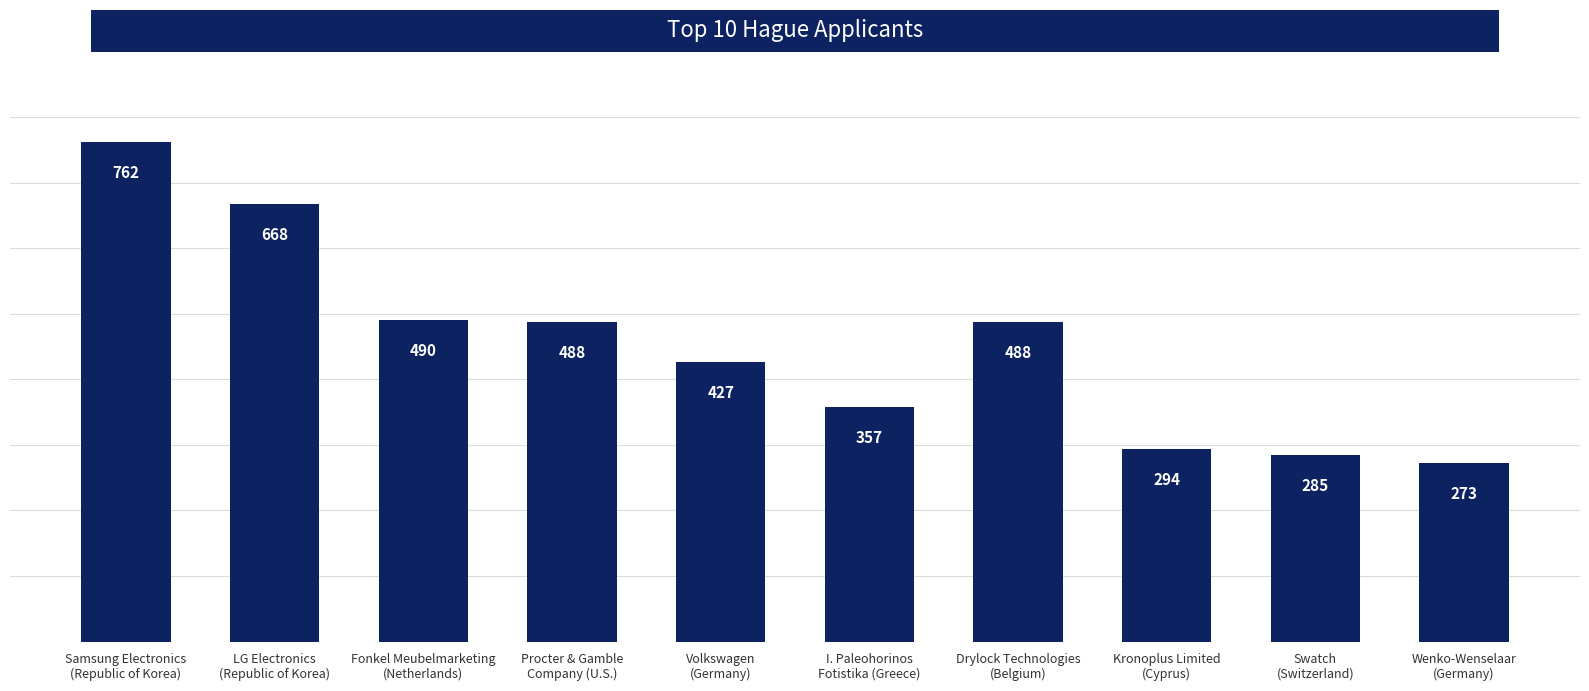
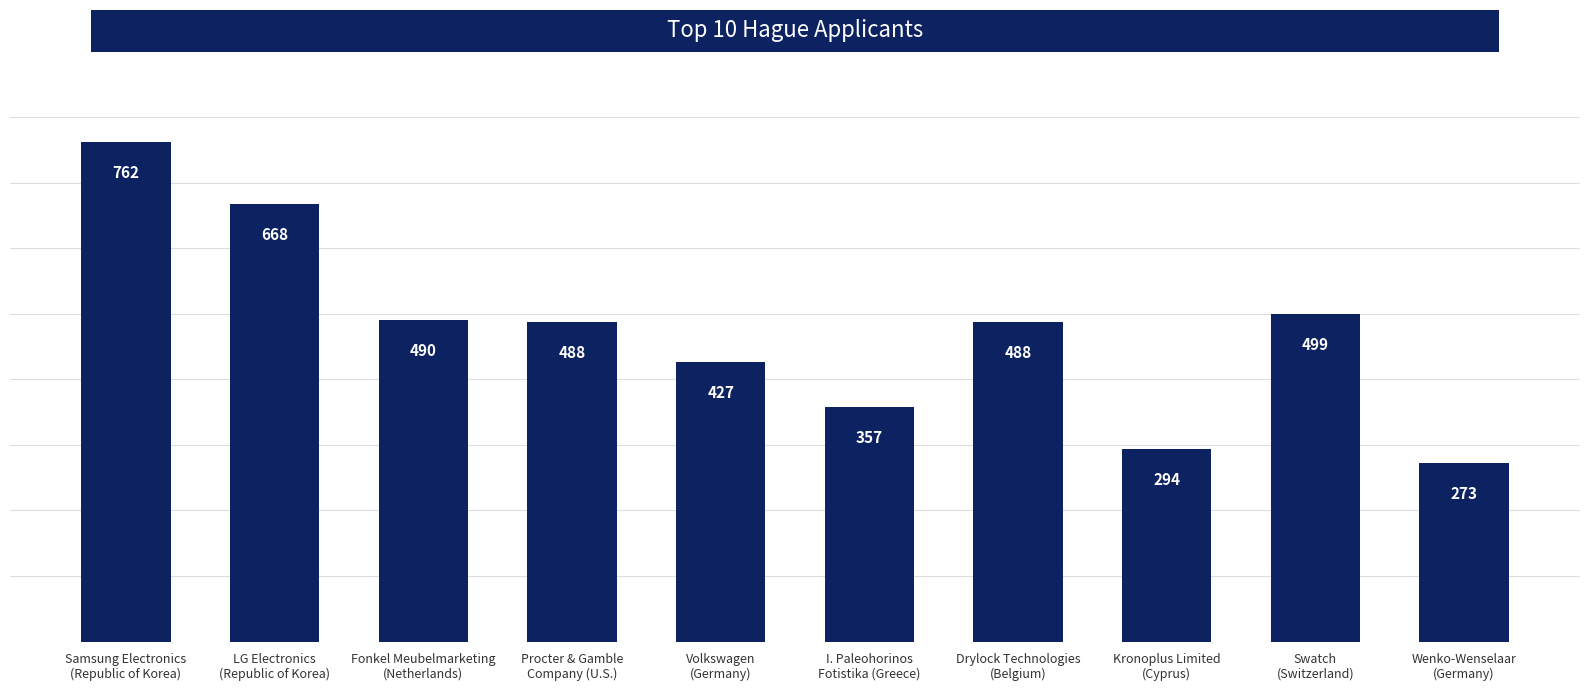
  {
    "Samsung Electronics (Republic of Korea)": 762,
    "LG Electronics (Republic of Korea)": 668,
    "Fonkel Meubelmarketing (Netherlands)": 490,
    "Procter & Gamble Company (U.S.)": 488,
    "Volkswagen (Germany)": 427,
    "I. Paleohorinos Fotistika (Greece)": 357,
    "Drylock Technologies (Belgium)": 488,
    "Kronoplus Limited (Cyprus)": 294,
-   "Swatch (Switzerland)": 285,
+   "Swatch (Switzerland)": 499,
    "Wenko-Wenselaar (Germany)": 273
  }
